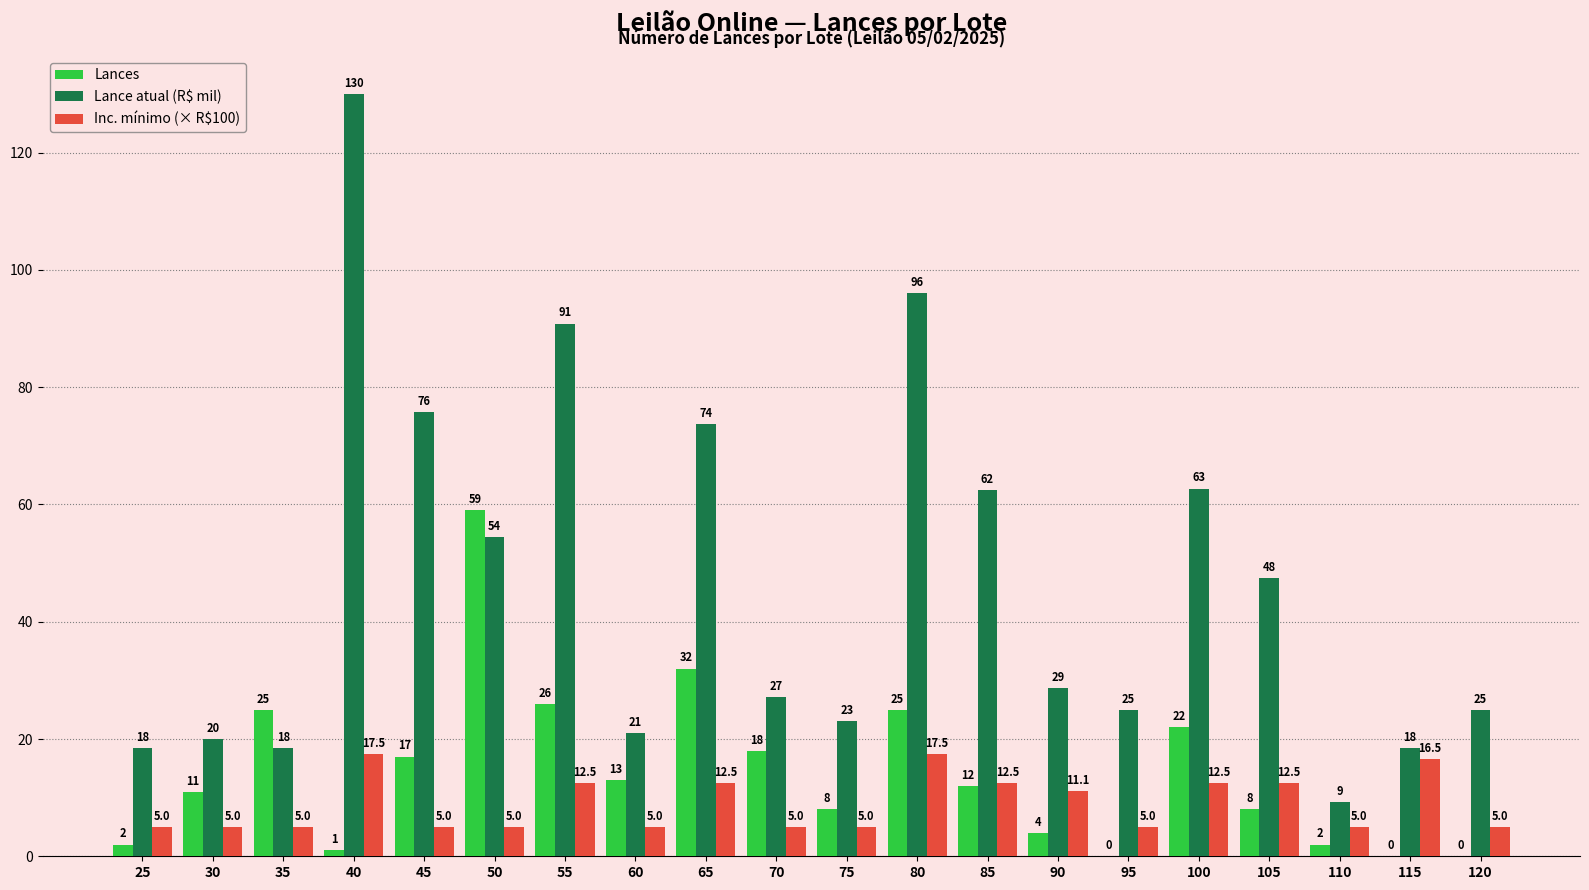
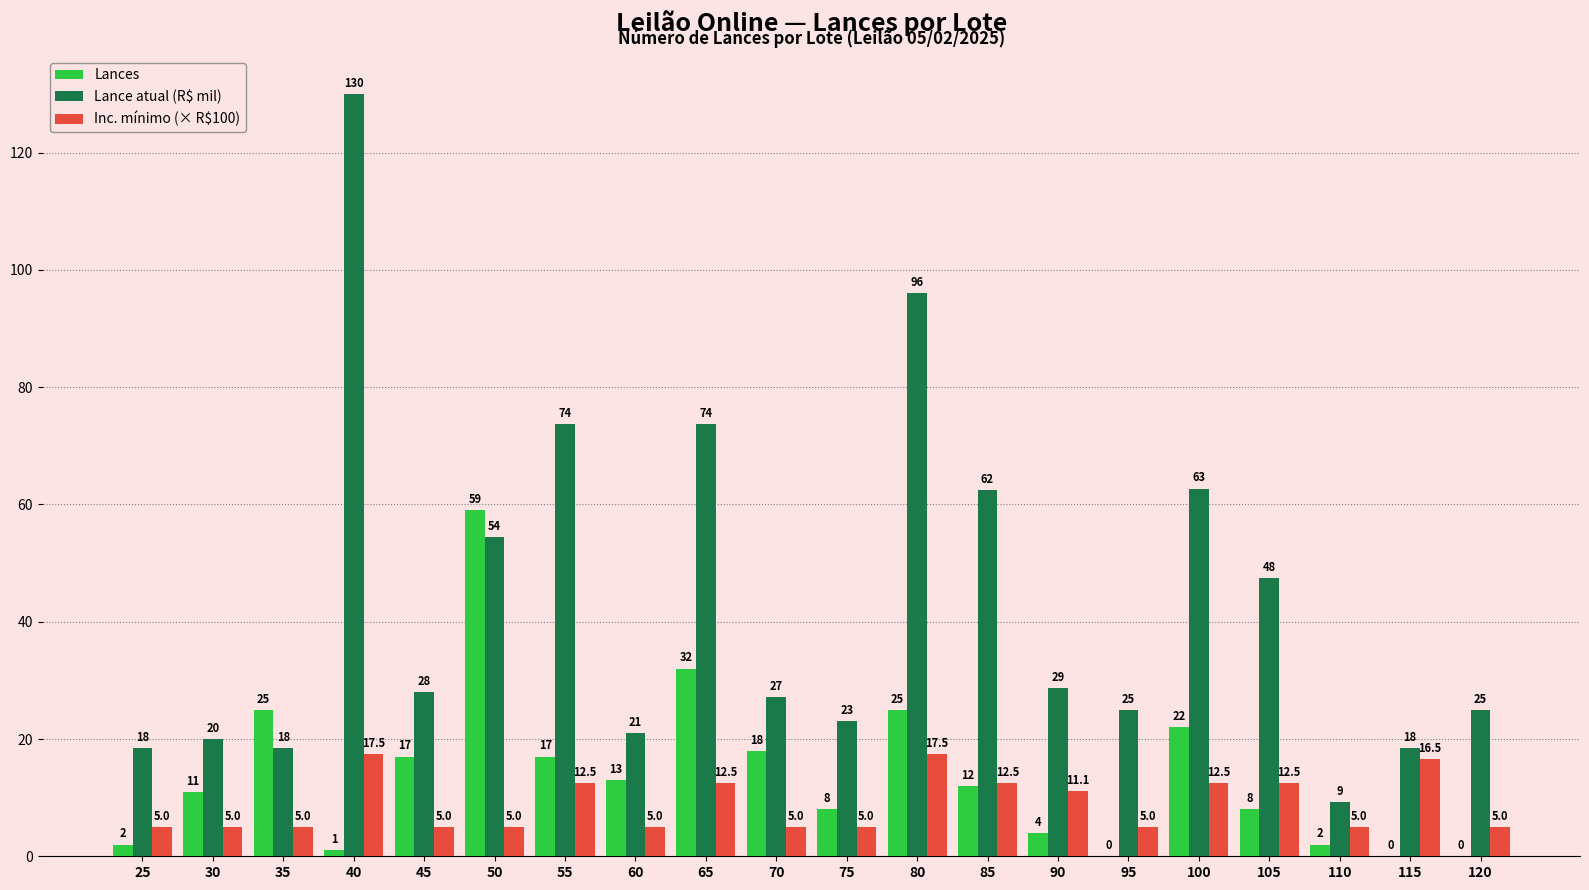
  {
    "Lances": {
      "25": 2,
      "30": 11,
      "35": 25,
      "40": 1,
      "45": 17,
      "50": 59,
-     "55": 26,
+     "55": 17,
      "60": 13,
      "65": 32,
      "70": 18,
      "75": 8,
      "80": 25,
      "85": 12,
      "90": 4,
      "95": 0,
      "100": 22,
      "105": 8,
      "110": 2,
      "115": 0,
      "120": 0
    },
    "Lance atual (R$ mil)": {
      "25": 18,
      "30": 20,
      "35": 18,
      "40": 130,
-     "45": 76,
+     "45": 28,
      "50": 54,
-     "55": 91,
+     "55": 74,
      "60": 21,
      "65": 74,
      "70": 27,
      "75": 23,
      "80": 96,
      "85": 62,
      "90": 29,
      "95": 25,
      "100": 63,
      "105": 48,
      "110": 9,
      "115": 18,
      "120": 25
    },
    "Inc. mínimo (× R$100)": {
      "25": 5.0,
      "30": 5.0,
      "35": 5.0,
      "40": 17.5,
      "45": 5.0,
      "50": 5.0,
      "55": 12.5,
      "60": 5.0,
      "65": 12.5,
      "70": 5.0,
      "75": 5.0,
      "80": 17.5,
      "85": 12.5,
      "90": 11.1,
      "95": 5.0,
      "100": 12.5,
      "105": 12.5,
      "110": 5.0,
      "115": 16.5,
      "120": 5.0
    }
  }
